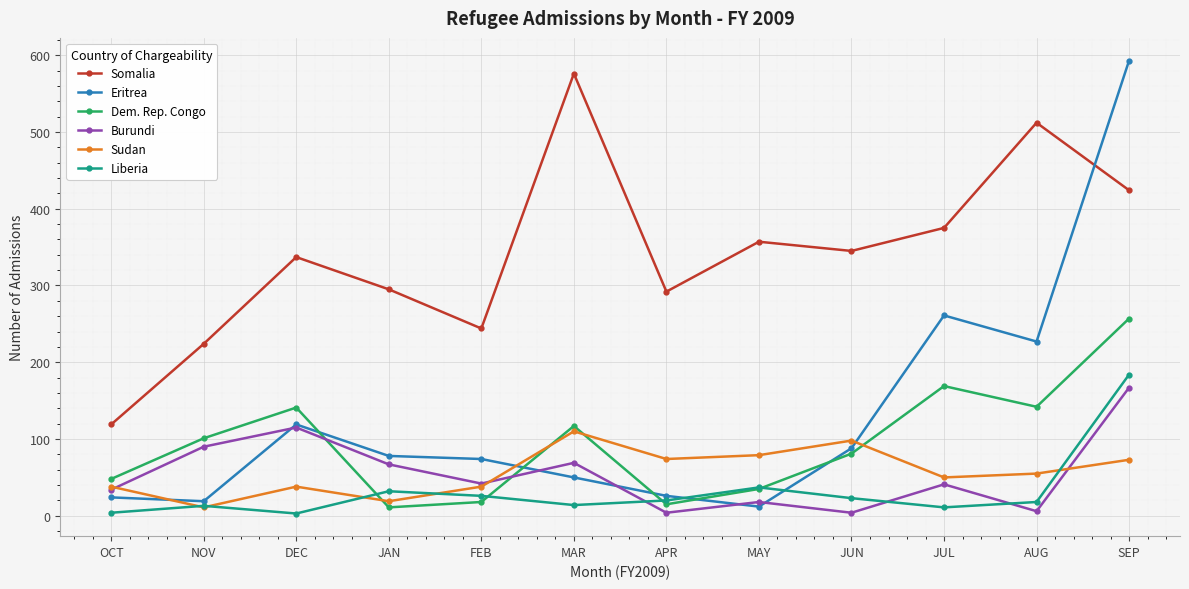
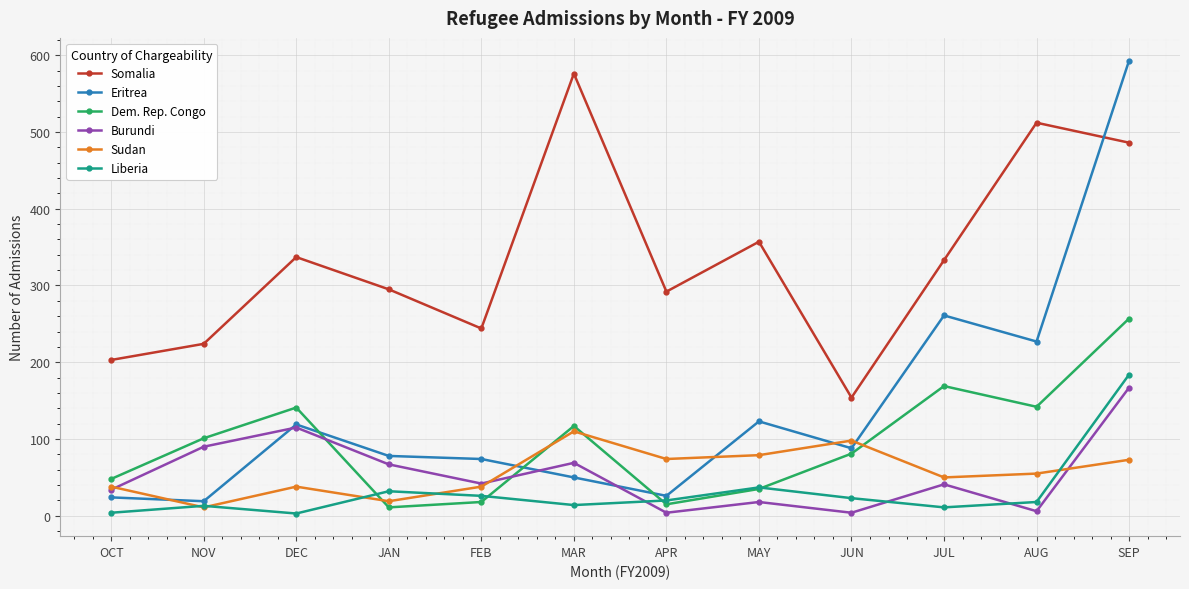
  {
    "Somalia": {
-     "OCT": 120,
+     "OCT": 200,
      "NOV": 220,
      "DEC": 340,
      "JAN": 300,
      "FEB": 240,
      "MAR": 580,
      "APR": 290,
      "MAY": 360,
-     "JUN": 350,
-     "JUL": 380,
+     "JUN": 150,
+     "JUL": 330,
      "AUG": 510,
-     "SEP": 420
+     "SEP": 490
    },
    "Eritrea": {
      "OCT": 20,
      "NOV": 20,
      "DEC": 120,
      "JAN": 80,
      "FEB": 70,
      "MAR": 50,
      "APR": 30,
-     "MAY": 10,
+     "MAY": 120,
      "JUN": 90,
      "JUL": 260,
      "AUG": 230,
      "SEP": 590
    },
    "Burundi": {
      "OCT": 30,
      "NOV": 90,
      "DEC": 120,
      "JAN": 70,
      "FEB": 40,
      "MAR": 70,
      "APR": 0,
      "MAY": 20,
      "JUN": 0,
      "JUL": 40,
      "AUG": 10,
      "SEP": 170
    },
    "Sudan": {
      "OCT": 40,
      "DEC": 40,
      "JAN": 20,
      "FEB": 40,
      "MAR": 110,
      "APR": 70,
      "MAY": 80,
      "JUN": 100,
      "JUL": 50,
      "AUG": 60,
      "SEP": 70
    }
  }
